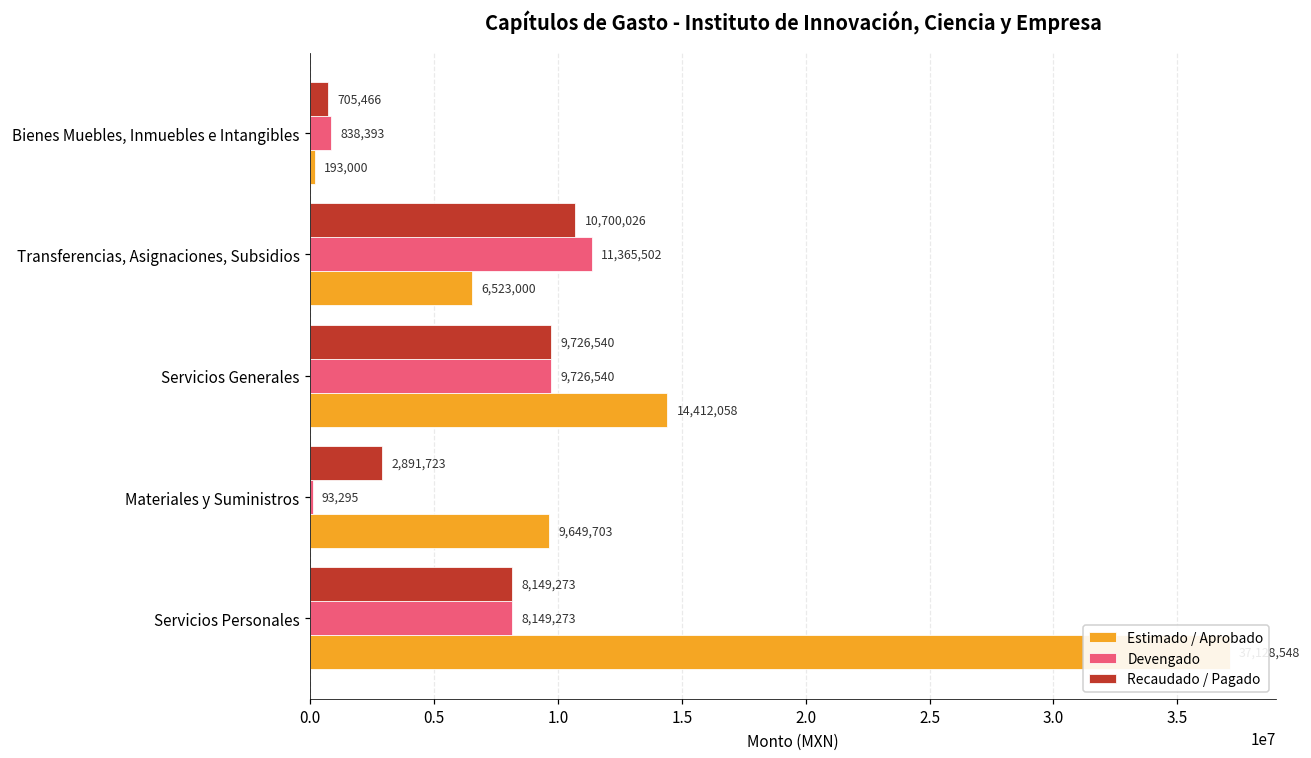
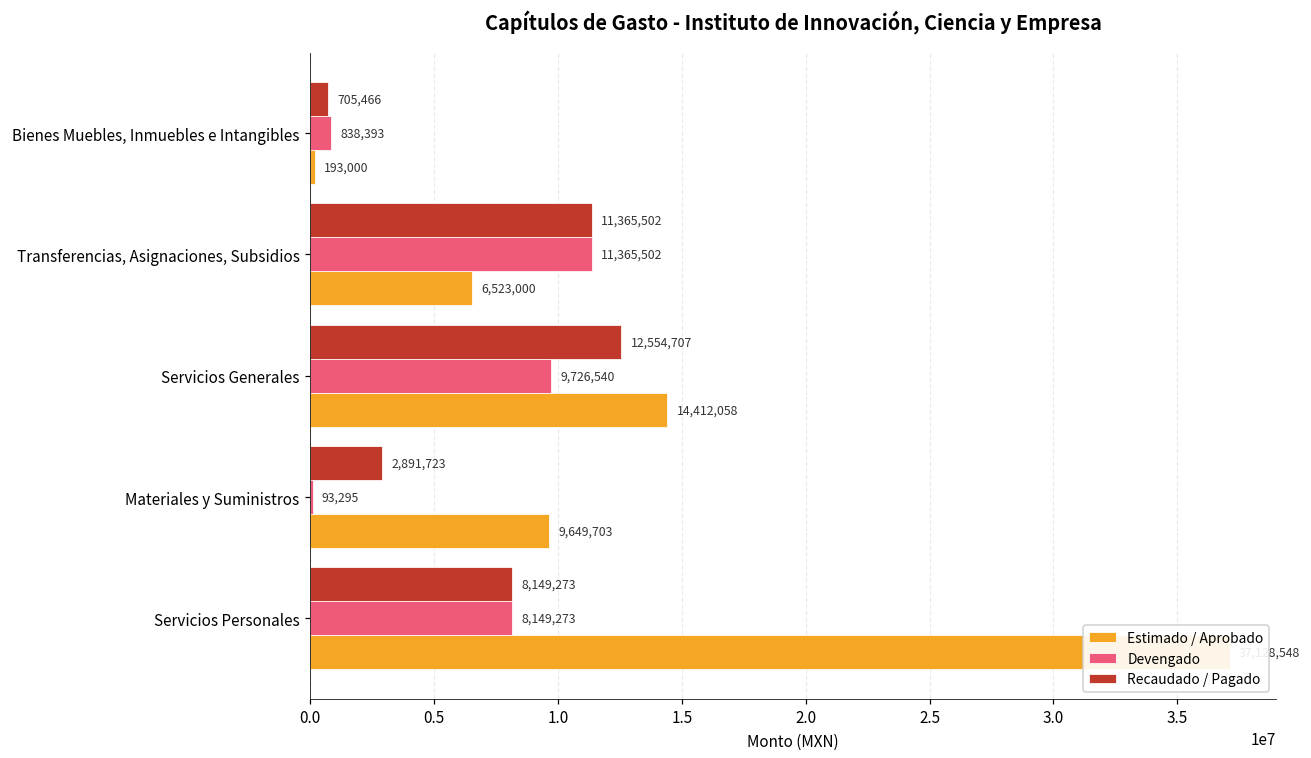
  {
    "Estimado / Aprobado": {
      "Bienes Muebles, Inmuebles e Intangibles": "193,000",
      "Transferencias, Asignaciones, Subsidios": "6,523,000",
      "Servicios Generales": "14,412,058",
      "Materiales y Suministros": "9,649,703"
    },
    "Devengado": {
      "Bienes Muebles, Inmuebles e Intangibles": "838,393",
      "Transferencias, Asignaciones, Subsidios": "11,365,502",
      "Servicios Generales": "9,726,540",
      "Materiales y Suministros": "93,295",
      "Servicios Personales": "8,149,273"
    },
    "Recaudado / Pagado": {
      "Bienes Muebles, Inmuebles e Intangibles": "705,466",
-     "Transferencias, Asignaciones, Subsidios": "10,700,026",
-     "Servicios Generales": "9,726,540",
+     "Transferencias, Asignaciones, Subsidios": "11,365,502",
+     "Servicios Generales": "12,554,707",
      "Materiales y Suministros": "2,891,723",
      "Servicios Personales": "8,149,273"
    }
  }
